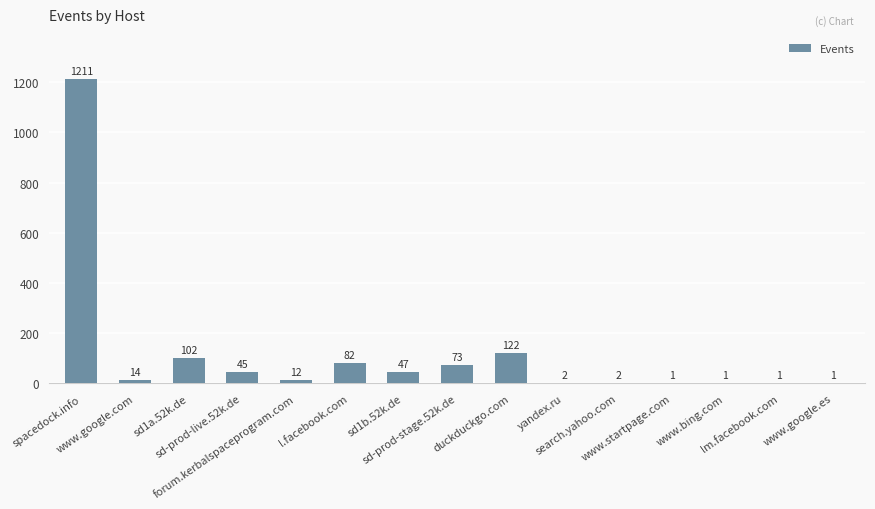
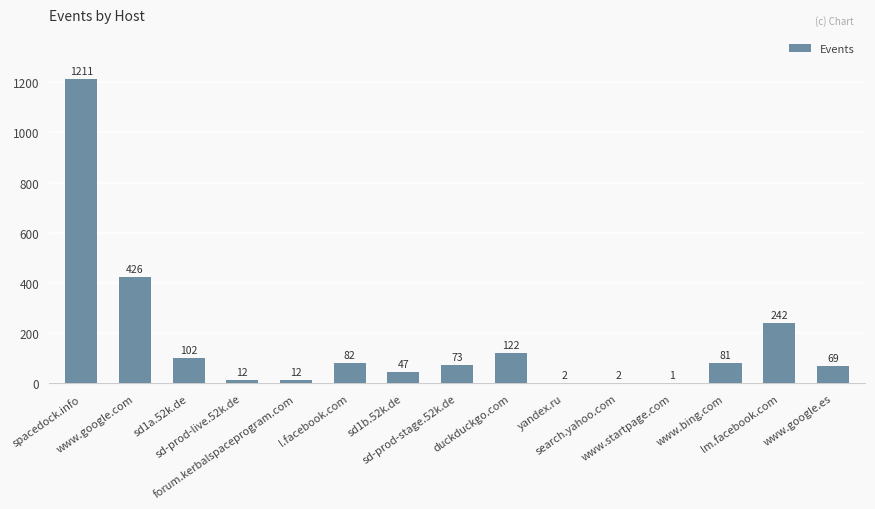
  {
    "spacedock.info": 1211,
-   "www.google.com": 14,
+   "www.google.com": 426,
    "sd1a.52k.de": 102,
-   "sd-prod-live.52k.de": 45,
+   "sd-prod-live.52k.de": 12,
    "forum.kerbalspaceprogram.com": 12,
    "l.facebook.com": 82,
    "sd1b.52k.de": 47,
    "sd-prod-stage.52k.de": 73,
    "duckduckgo.com": 122,
    "yandex.ru": 2,
    "search.yahoo.com": 2,
    "www.startpage.com": 1,
-   "www.bing.com": 1,
-   "lm.facebook.com": 1,
-   "www.google.es": 1
+   "www.bing.com": 81,
+   "lm.facebook.com": 242,
+   "www.google.es": 69
  }
